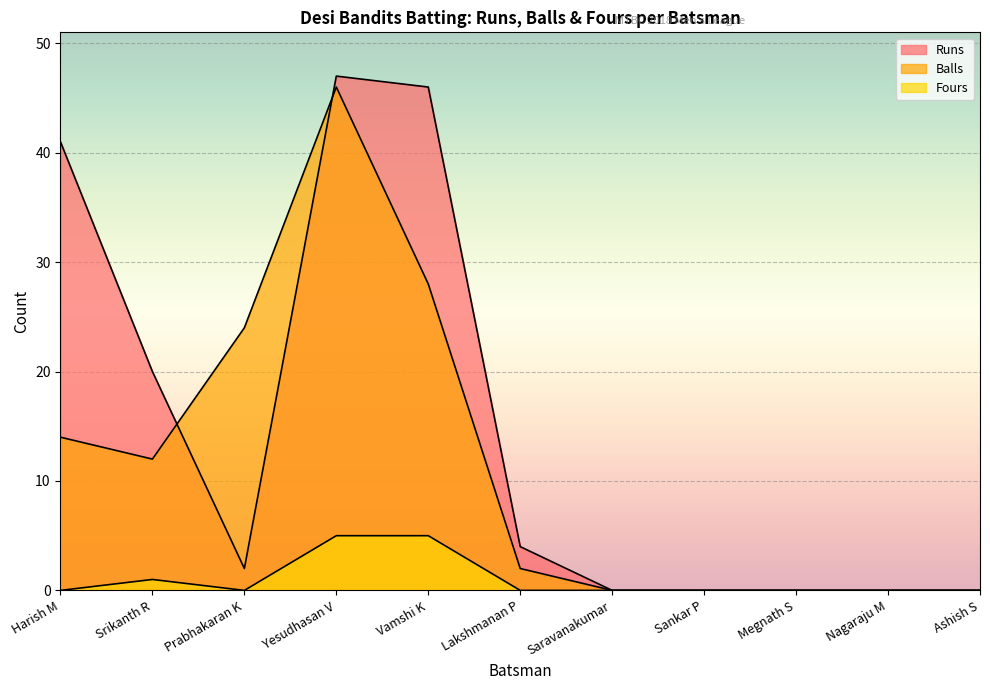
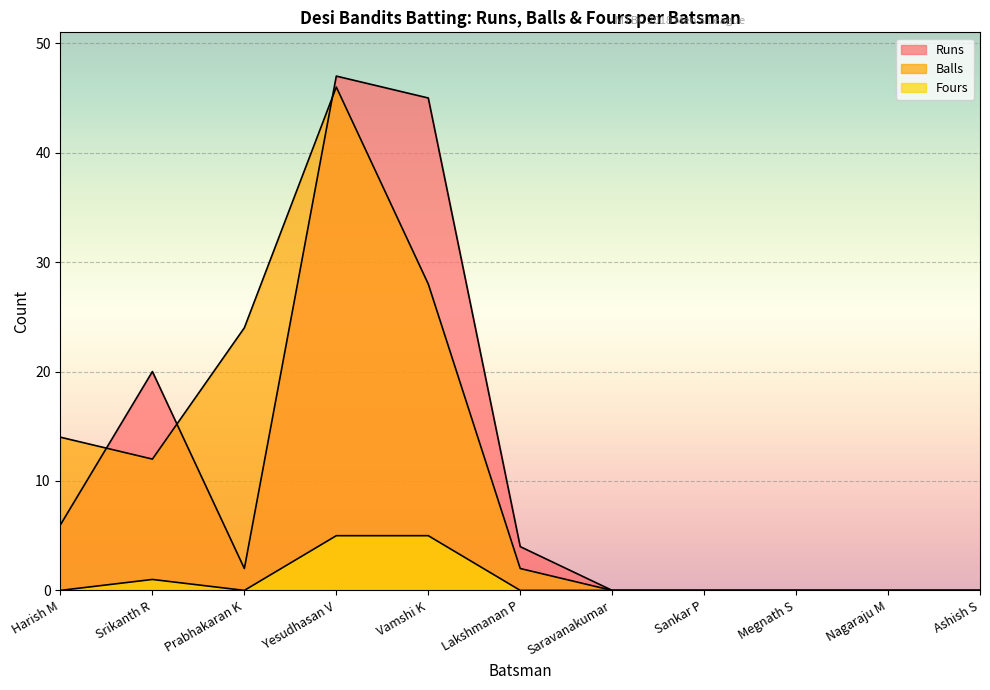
  {
    "Runs": {
-     "Harish M": 41,
+     "Harish M": 6,
      "Srikanth R": 20,
      "Prabhakaran K": 2,
      "Yesudhasan V": 47,
-     "Vamshi K": 46,
+     "Vamshi K": 45,
      "Lakshmanan P": 4
    }
  }
